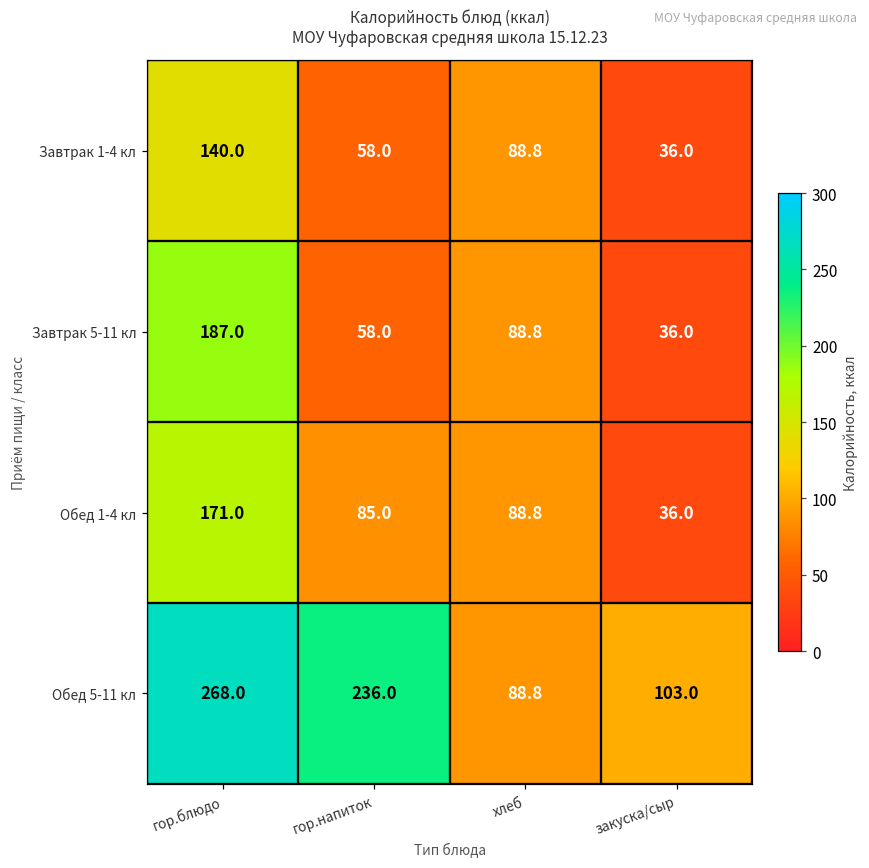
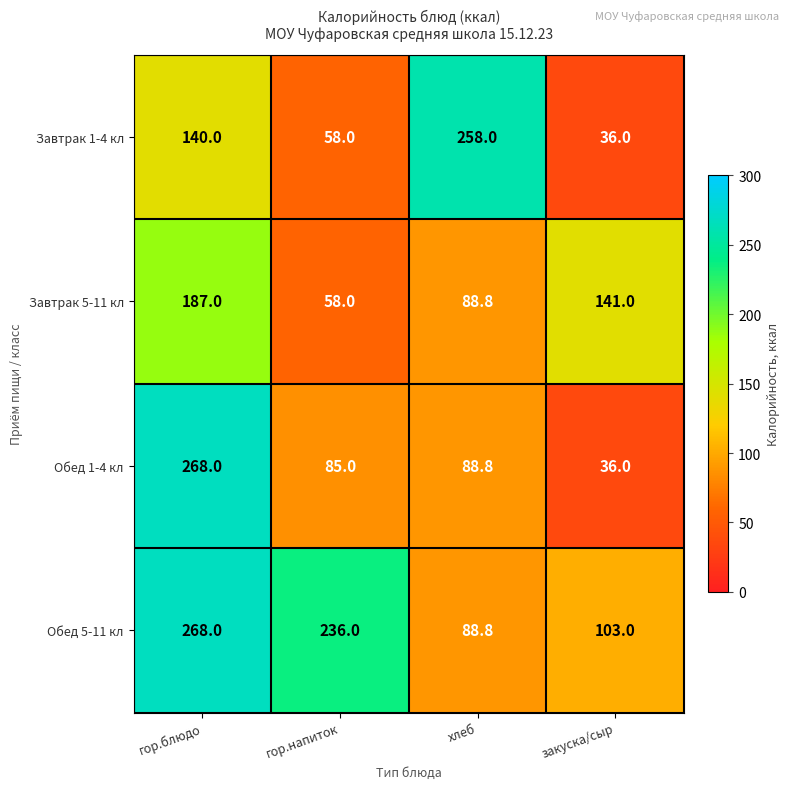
  {
    "Завтрак 1-4 кл": {
      "гор.блюдо": 140.0,
      "гор.напиток": 58.0,
-     "хлеб": 88.8,
+     "хлеб": 258.0,
      "закуска/сыр": 36.0
    },
    "Завтрак 5-11 кл": {
      "гор.блюдо": 187.0,
      "гор.напиток": 58.0,
      "хлеб": 88.8,
-     "закуска/сыр": 36.0
+     "закуска/сыр": 141.0
    },
    "Обед 1-4 кл": {
-     "гор.блюдо": 171.0,
+     "гор.блюдо": 268.0,
      "гор.напиток": 85.0,
      "хлеб": 88.8,
      "закуска/сыр": 36.0
    },
    "Обед 5-11 кл": {
      "гор.блюдо": 268.0,
      "гор.напиток": 236.0,
      "хлеб": 88.8,
      "закуска/сыр": 103.0
    }
  }
